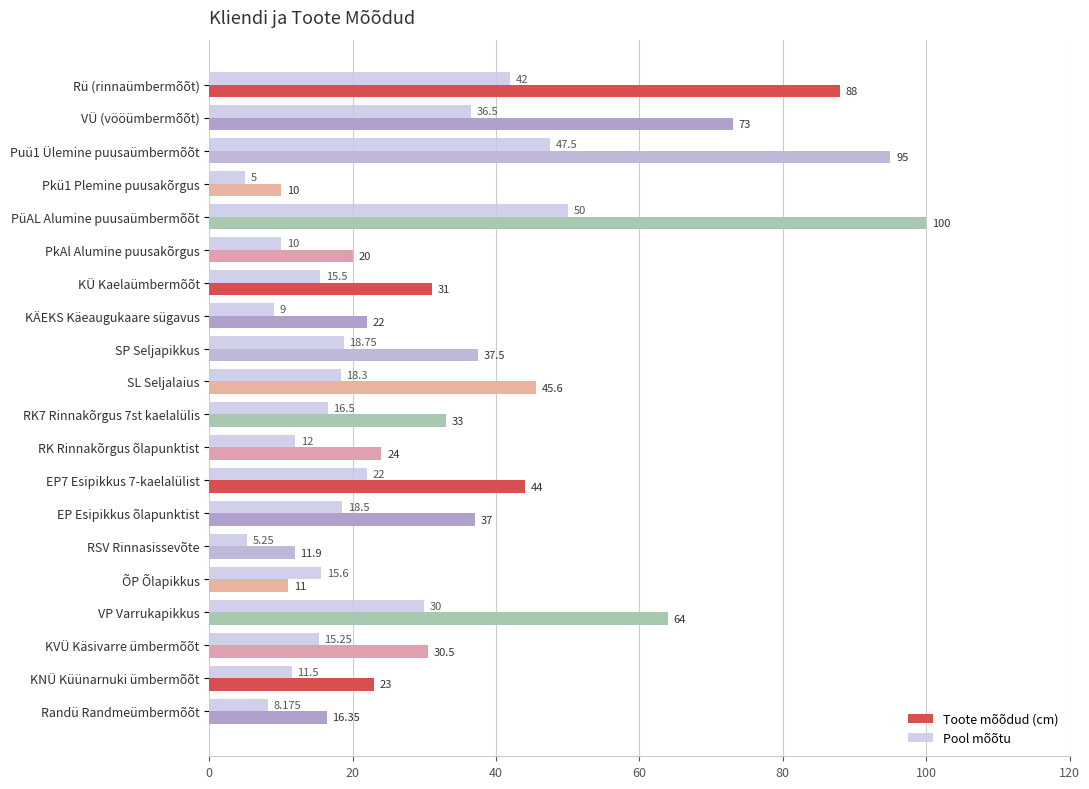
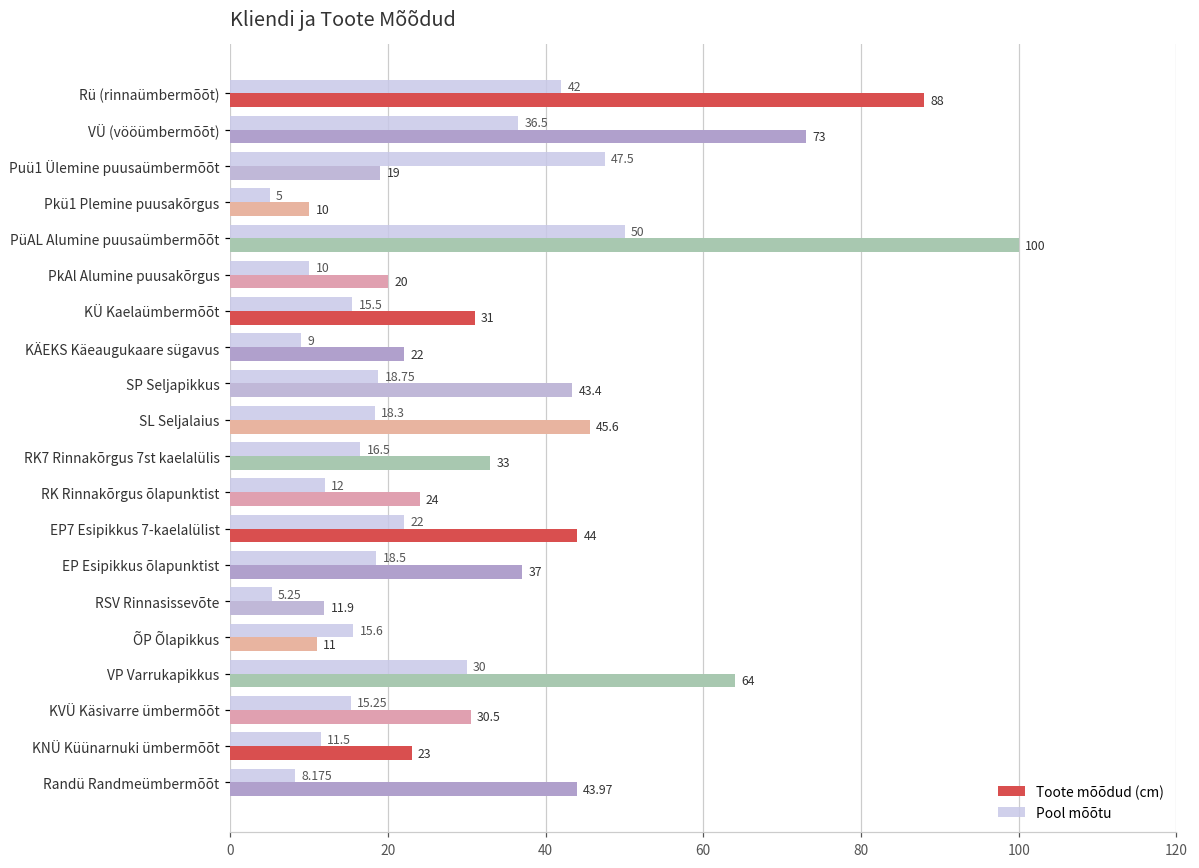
  {
    "Toote mõõdud (cm)": {
      "Rü (rinnaümbermõõt)": 88,
      "VÜ (vööümbermõõt)": 73,
-     "Puü1 Ülemine puusaümbermõõt": 95,
+     "Puü1 Ülemine puusaümbermõõt": 19,
      "Pkü1 Plemine puusakõrgus": 10,
      "PüAL Alumine puusaümbermõõt": 100,
      "PkAl Alumine puusakõrgus": 20,
      "KÜ Kaelaümbermõõt": 31,
      "KÄEKS Käeaugukaare sügavus": 22,
-     "SP Seljapikkus": 37.5,
+     "SP Seljapikkus": 43.4,
      "SL Seljalaius": 45.6,
      "RK7 Rinnakõrgus 7st kaelalülis": 33,
      "RK Rinnakõrgus õlapunktist": 24,
      "EP7 Esipikkus 7-kaelalülist": 44,
      "EP Esipikkus õlapunktist": 37,
      "RSV Rinnasissevõte": 11.9,
      "ÕP Õlapikkus": 11,
      "VP Varrukapikkus": 64,
      "KVÜ Käsivarre ümbermõõt": 30.5,
      "KNÜ Küünarnuki ümbermõõt": 23,
-     "Randü Randmeümbermõõt": 16.35
+     "Randü Randmeümbermõõt": 43.97
    },
    "Pool mõõtu": {
      "Rü (rinnaümbermõõt)": 42,
      "VÜ (vööümbermõõt)": 36.5,
      "Puü1 Ülemine puusaümbermõõt": 47.5,
      "Pkü1 Plemine puusakõrgus": 5,
      "PüAL Alumine puusaümbermõõt": 50,
      "PkAl Alumine puusakõrgus": 10,
      "KÜ Kaelaümbermõõt": 15.5,
      "KÄEKS Käeaugukaare sügavus": 9,
      "SP Seljapikkus": 18.75,
      "SL Seljalaius": 18.3,
      "RK7 Rinnakõrgus 7st kaelalülis": 16.5,
      "RK Rinnakõrgus õlapunktist": 12,
      "EP7 Esipikkus 7-kaelalülist": 22,
      "EP Esipikkus õlapunktist": 18.5,
      "RSV Rinnasissevõte": 5.25,
      "ÕP Õlapikkus": 15.6,
      "VP Varrukapikkus": 30,
      "KVÜ Käsivarre ümbermõõt": 15.25,
      "KNÜ Küünarnuki ümbermõõt": 11.5,
      "Randü Randmeümbermõõt": 8.175
    }
  }
